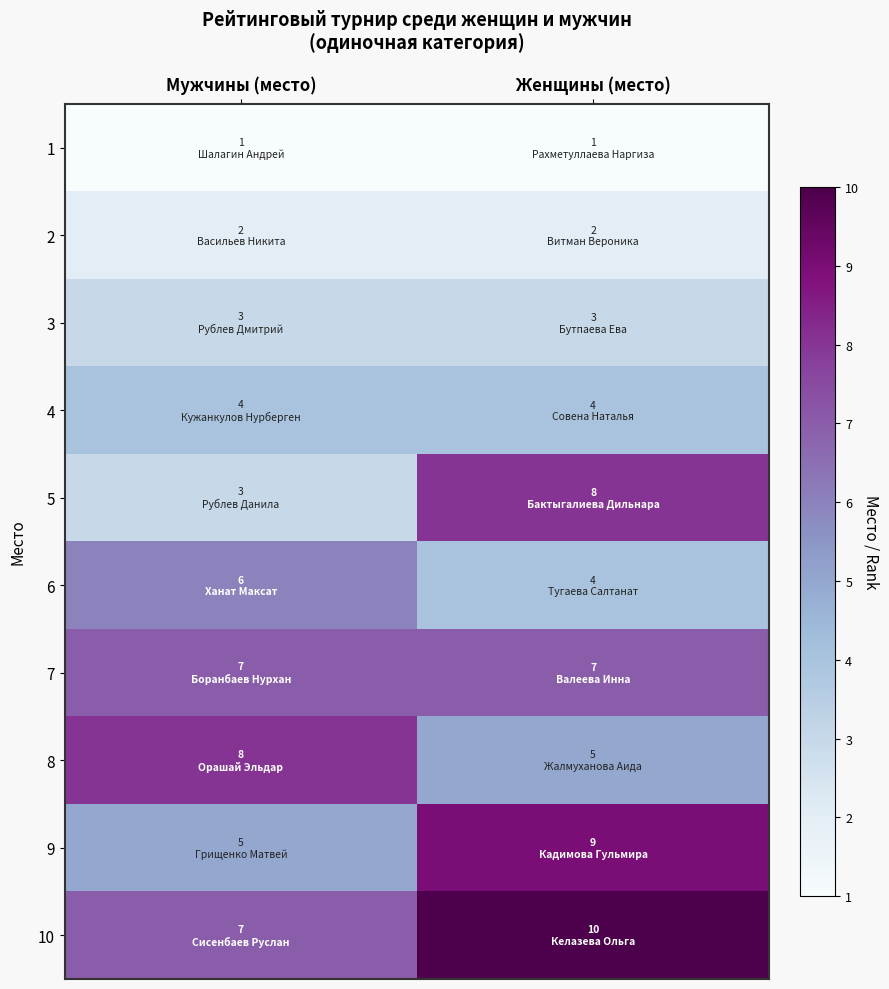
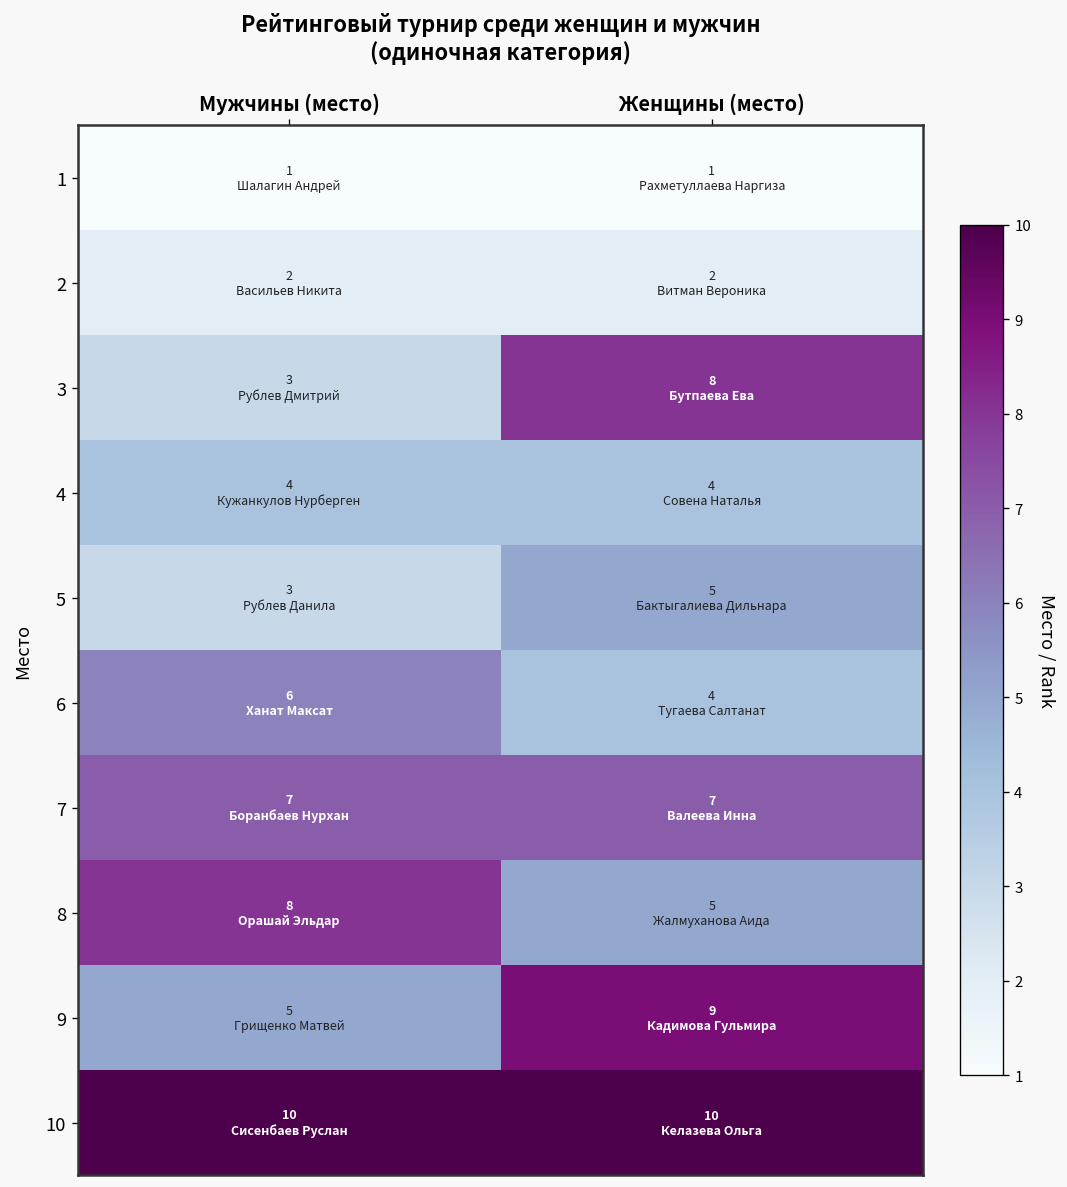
  {
    "1": {
      "Мужчины (место)": 1,
      "Женщины (место)": 1
    },
    "2": {
      "Мужчины (место)": 2,
      "Женщины (место)": 2
    },
    "3": {
      "Мужчины (место)": 3,
-     "Женщины (место)": 3
+     "Женщины (место)": 8
    },
    "4": {
      "Мужчины (место)": 4,
      "Женщины (место)": 4
    },
    "5": {
      "Мужчины (место)": 3,
-     "Женщины (место)": 8
+     "Женщины (место)": 5
    },
    "6": {
      "Мужчины (место)": 6,
      "Женщины (место)": 4
    },
    "7": {
      "Мужчины (место)": 7,
      "Женщины (место)": 7
    },
    "8": {
      "Мужчины (место)": 8,
      "Женщины (место)": 5
    },
    "9": {
      "Мужчины (место)": 5,
      "Женщины (место)": 9
    },
    "10": {
-     "Мужчины (место)": 7,
+     "Мужчины (место)": 10,
      "Женщины (место)": 10
    }
  }
